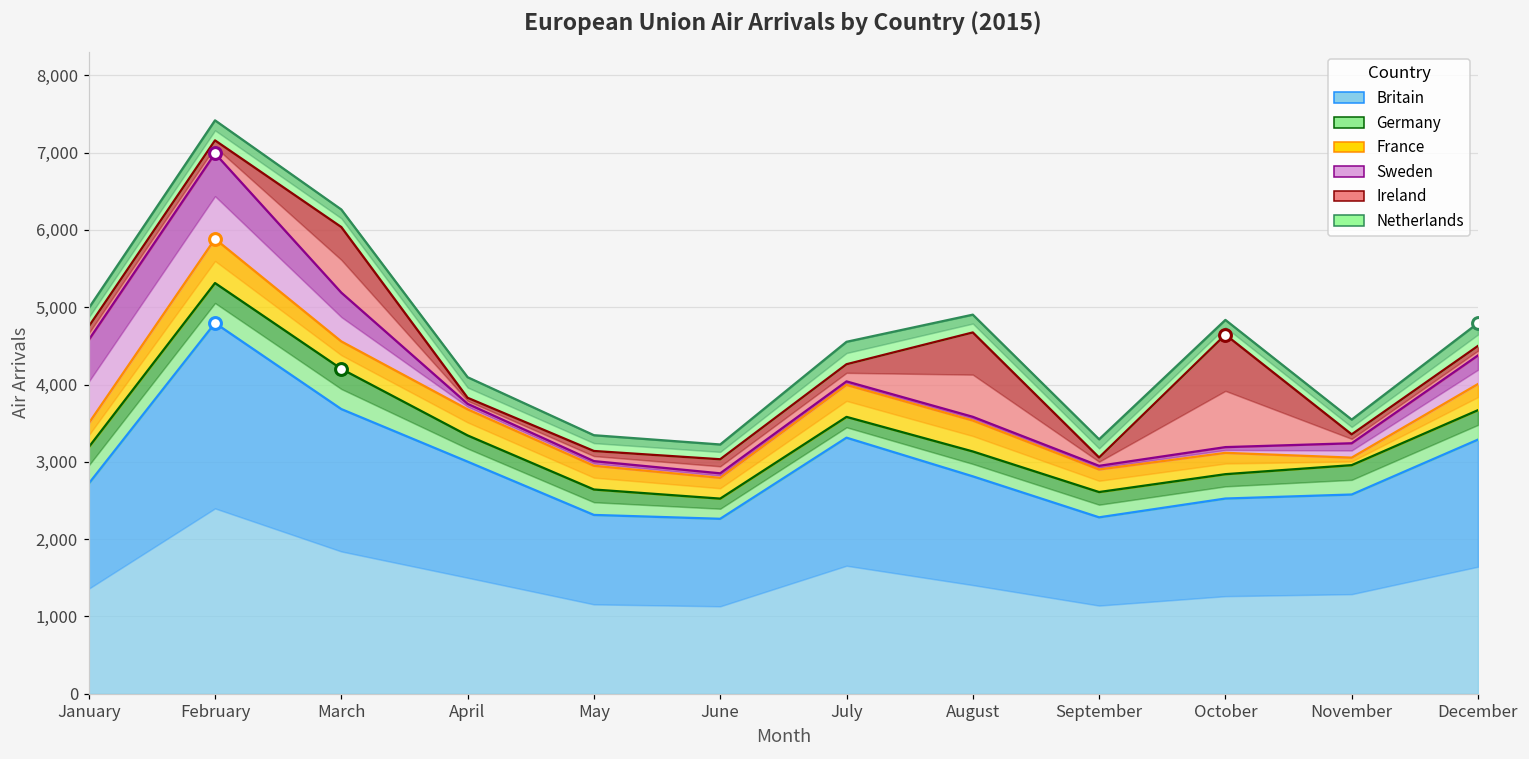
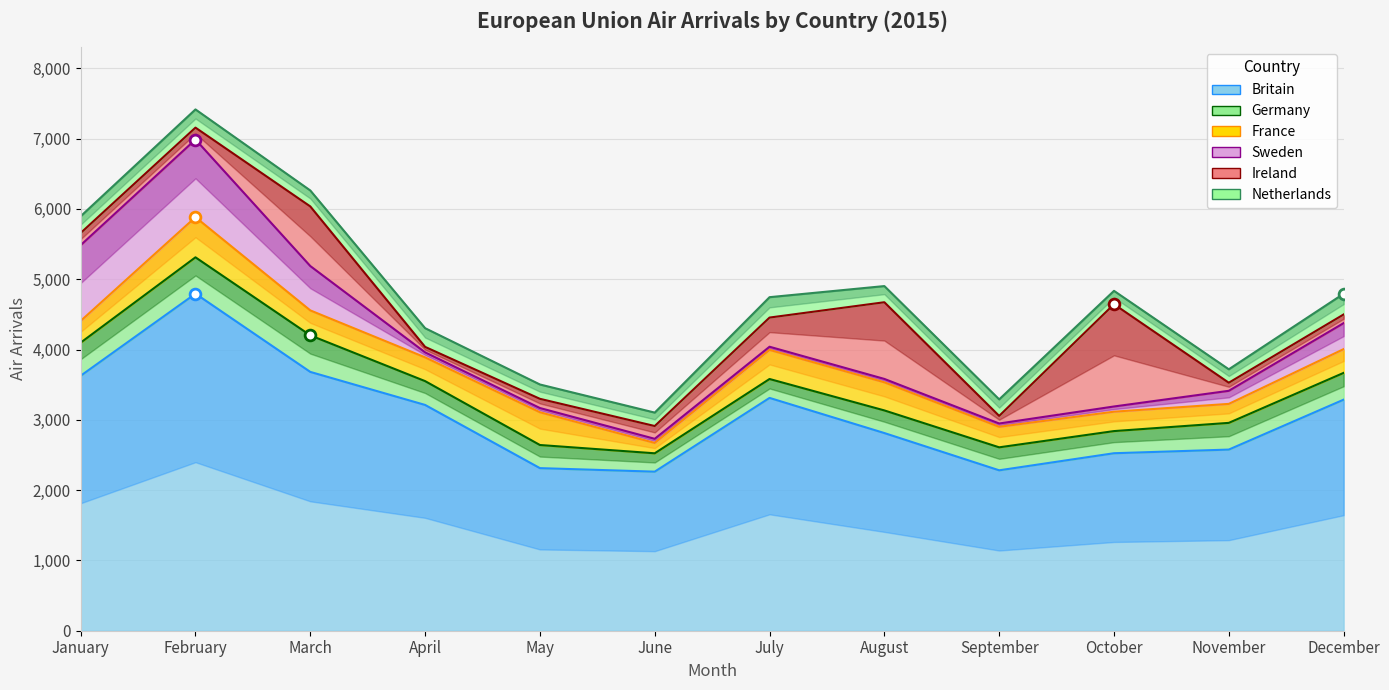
  {
    "Britain": {
-     "January": "2,700",
+     "January": "3,600",
      "March": "3,700",
-     "April": "3,000",
+     "April": "3,200",
      "May": "2,300",
      "June": "2,300",
      "July": "3,300",
      "August": "2,800",
      "September": "2,300",
      "October": "2,500",
      "November": "2,600",
      "December": "3,300"
    },
    "France": {
      "January": "300",
      "March": "400",
      "April": "300",
-     "May": "300",
-     "June": "300",
+     "May": "500",
+     "June": "100",
      "July": "400",
      "August": "400",
      "September": "300",
      "October": "300",
-     "November": "100",
+     "November": "300",
      "December": "300"
    },
    "Sweden": {
      "January": "1,100",
      "March": "600",
      "April": "100",
      "May": "100",
      "June": "100",
      "July": "0",
      "August": "0",
      "September": "0",
      "October": "100",
      "November": "200",
      "December": "400"
    },
    "Ireland": {
      "January": "200",
      "February": "200",
      "March": "800",
      "April": "100",
      "May": "100",
      "June": "200",
-     "July": "200",
+     "July": "400",
      "August": "1,100",
      "September": "100",
      "November": "100",
      "December": "100"
    }
  }
